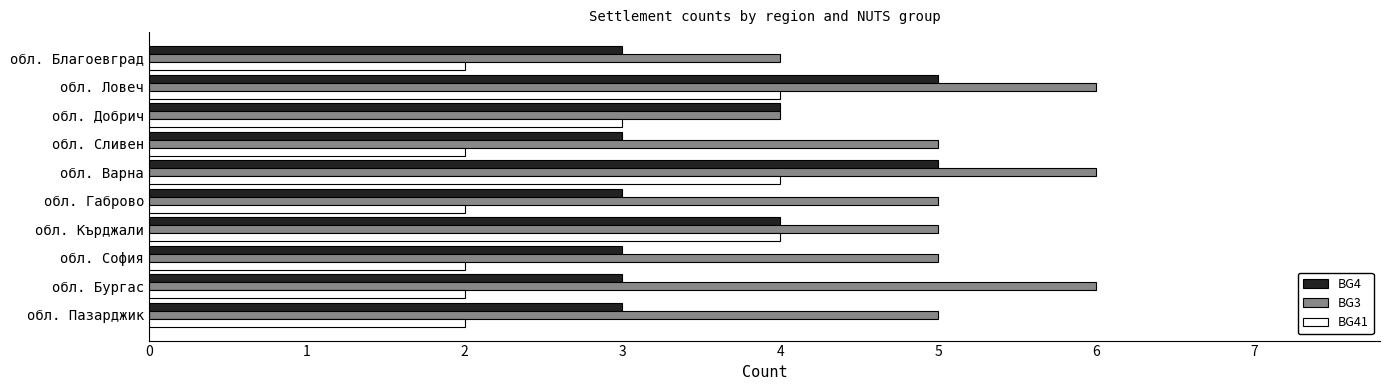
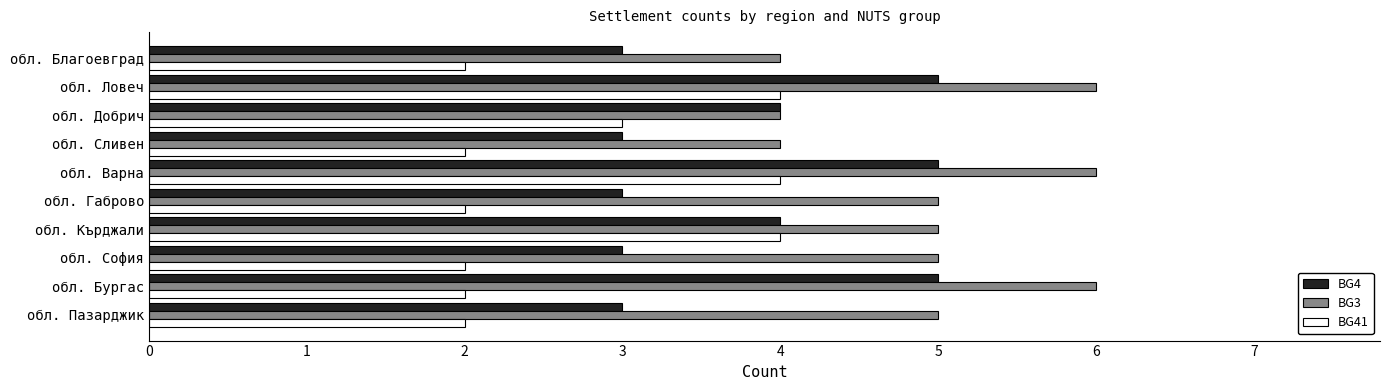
  {
    "BG4": {
      "обл. Благоевград": 3,
      "обл. Ловеч": 5,
      "обл. Добрич": 4,
      "обл. Сливен": 3,
      "обл. Варна": 5,
      "обл. Габрово": 3,
      "обл. Кърджали": 4,
      "обл. София": 3,
-     "обл. Бургас": 3,
+     "обл. Бургас": 5,
      "обл. Пазарджик": 3
    },
    "BG3": {
      "обл. Благоевград": 4,
      "обл. Ловеч": 6,
      "обл. Добрич": 4,
-     "обл. Сливен": 5,
+     "обл. Сливен": 4,
      "обл. Варна": 6,
      "обл. Габрово": 5,
      "обл. Кърджали": 5,
      "обл. София": 5,
      "обл. Бургас": 6,
      "обл. Пазарджик": 5
    },
    "BG41": {
      "обл. Благоевград": 2,
      "обл. Ловеч": 4,
      "обл. Добрич": 3,
      "обл. Сливен": 2,
      "обл. Варна": 4,
      "обл. Габрово": 2,
      "обл. Кърджали": 4,
      "обл. София": 2,
      "обл. Бургас": 2,
      "обл. Пазарджик": 2
    }
  }
